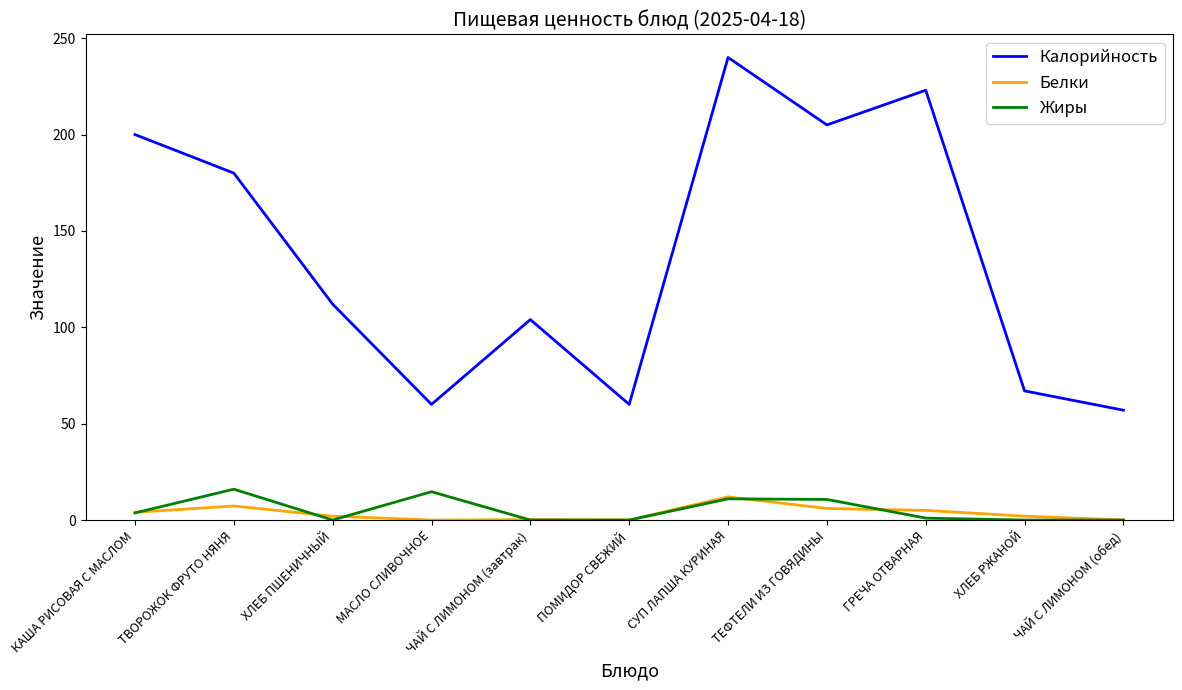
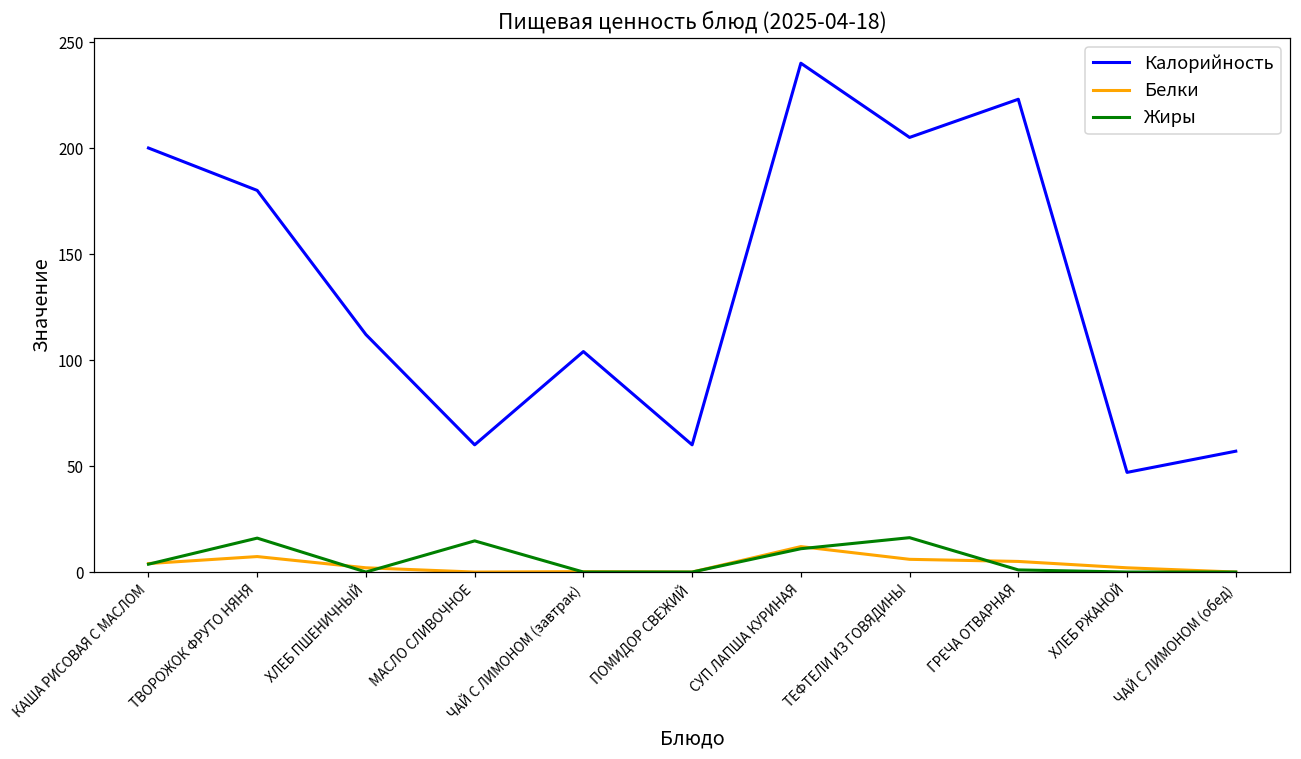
  {
    "Калорийность": {
      "КАША РИСОВАЯ С МАСЛОМ": 200,
      "ТВОРОЖОК ФРУТО НЯНЯ": 180,
      "ХЛЕБ ПШЕНИЧНЫЙ": 112,
      "МАСЛО СЛИВОЧНОЕ": 60,
      "ЧАЙ С ЛИМОНОМ (завтрак)": 104,
      "ПОМИДОР СВЕЖИЙ": 60,
      "СУП ЛАПША КУРИНАЯ": 240,
      "ТЕФТЕЛИ ИЗ ГОВЯДИНЫ": 205,
      "ГРЕЧА ОТВАРНАЯ": 223,
-     "ХЛЕБ РЖАНОЙ": 67,
+     "ХЛЕБ РЖАНОЙ": 47,
      "ЧАЙ С ЛИМОНОМ (обед)": 57
    },
    "Белки": {
      "ТВОРОЖОК ФРУТО НЯНЯ": 7,
      "ХЛЕБ ПШЕНИЧНЫЙ": 2,
      "МАСЛО СЛИВОЧНОЕ": 0,
      "ТЕФТЕЛИ ИЗ ГОВЯДИНЫ": 6,
      "ГРЕЧА ОТВАРНАЯ": 5,
      "ХЛЕБ РЖАНОЙ": 2
    },
    "Жиры": {
      "ТВОРОЖОК ФРУТО НЯНЯ": 16,
      "ХЛЕБ ПШЕНИЧНЫЙ": 0,
      "МАСЛО СЛИВОЧНОЕ": 15,
-     "ТЕФТЕЛИ ИЗ ГОВЯДИНЫ": 11,
+     "ТЕФТЕЛИ ИЗ ГОВЯДИНЫ": 16,
      "ГРЕЧА ОТВАРНАЯ": 1,
      "ХЛЕБ РЖАНОЙ": 0
    }
  }
